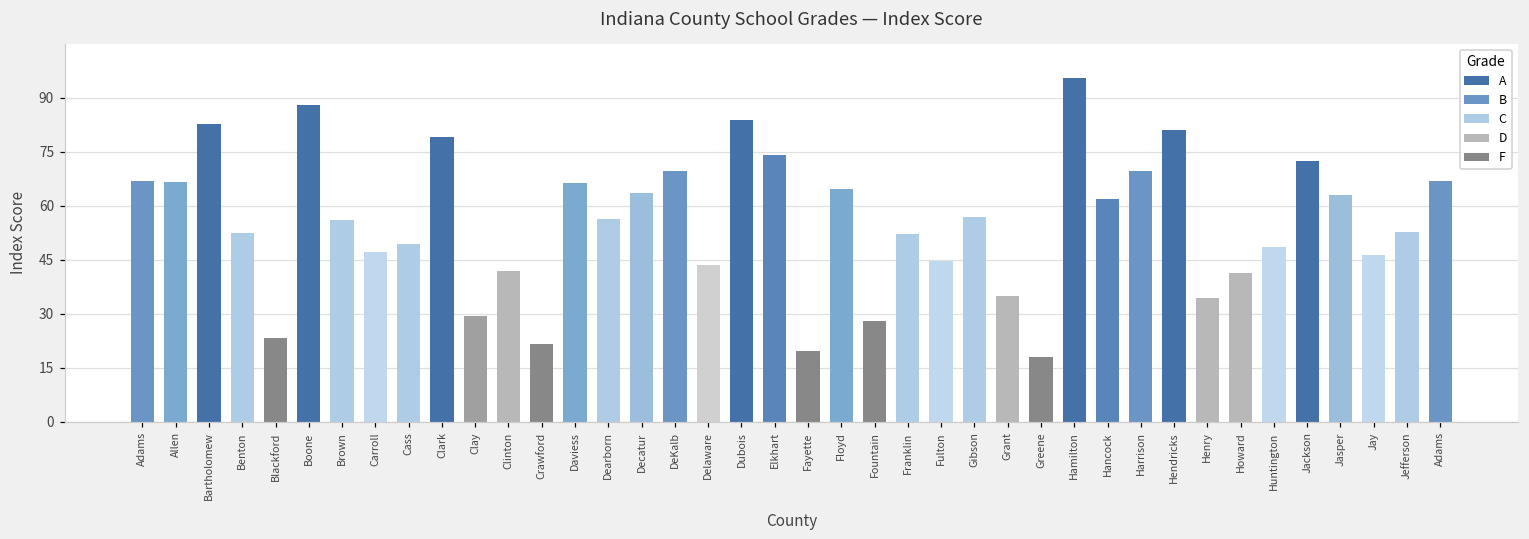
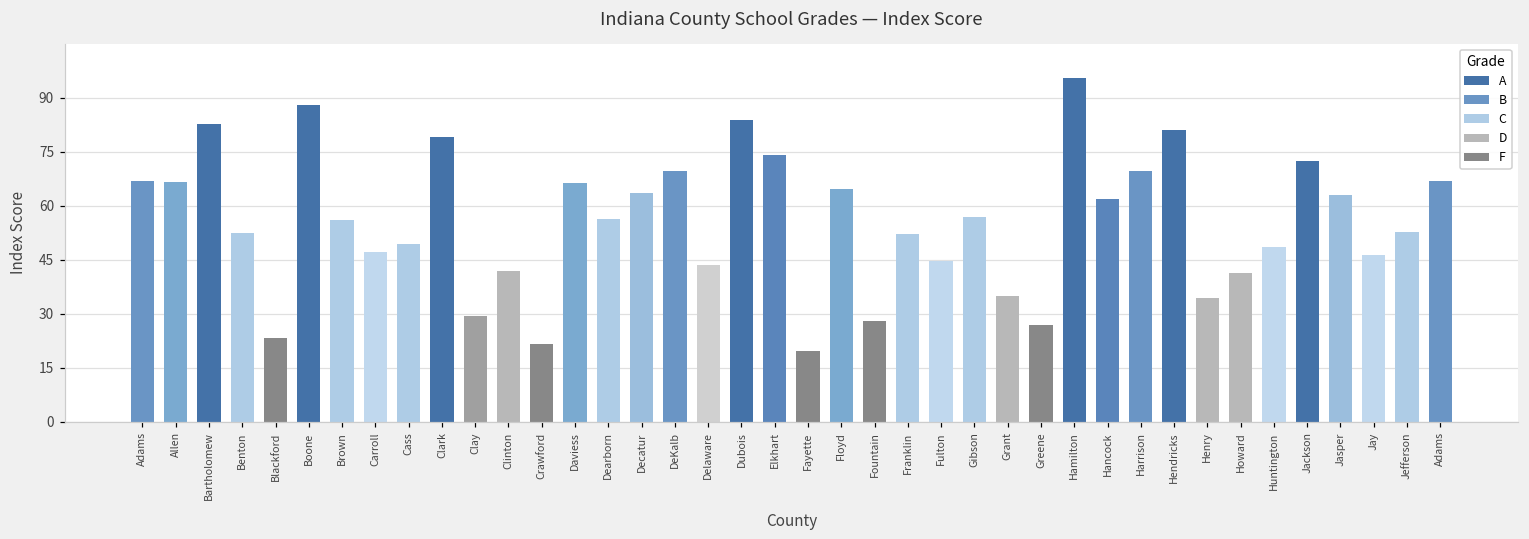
  {
    "Allen": 67,
    "Bartholomew": 83,
    "Benton": 52,
    "Blackford": 23,
    "Boone": 88,
    "Brown": 56,
    "Carroll": 47,
    "Cass": 49,
    "Clark": 79,
    "Clay": 29,
    "Clinton": 42,
    "Crawford": 22,
    "Daviess": 66,
    "Dearborn": 56,
    "Decatur": 64,
    "DeKalb": 70,
    "Delaware": 43,
    "Dubois": 84,
    "Elkhart": 74,
    "Fayette": 20,
    "Floyd": 65,
    "Fountain": 28,
    "Franklin": 52,
    "Fulton": 45,
    "Gibson": 57,
    "Grant": 35,
-   "Greene": 18,
+   "Greene": 27,
    "Hamilton": 95,
    "Hancock": 62,
    "Harrison": 70,
    "Hendricks": 81,
    "Henry": 34,
    "Howard": 41,
    "Huntington": 48,
    "Jackson": 72,
    "Jasper": 63,
    "Jay": 46,
    "Jefferson": 53
  }
